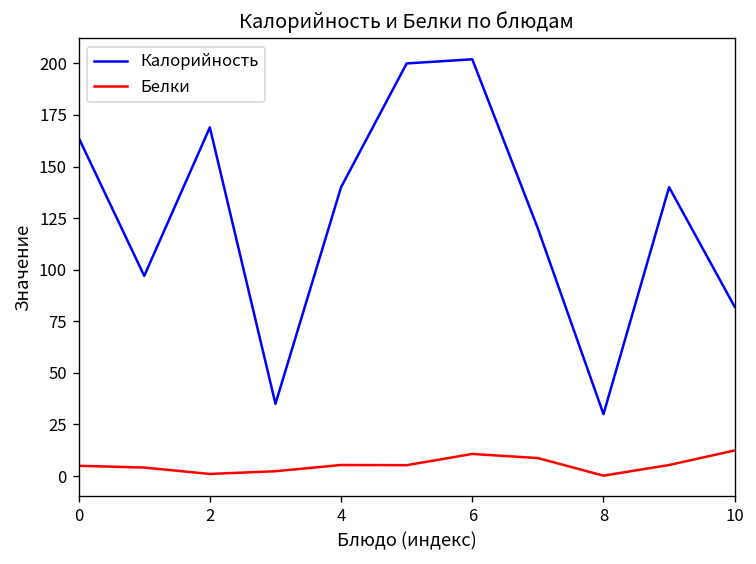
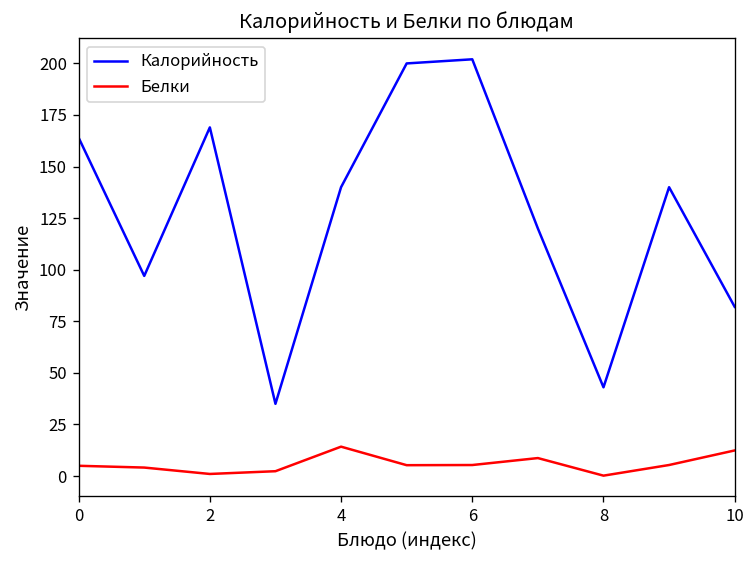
  {
    "Калорийность": {
      "0": 164,
      "2": 169,
      "4": 140,
      "6": 202,
-     "8": 30,
+     "8": 43,
      "10": 82
    },
    "Белки": {
      "0": 5,
      "2": 1,
-     "4": 5,
-     "6": 11,
+     "4": 14,
+     "6": 5,
      "8": 0,
      "10": 12
    }
  }
